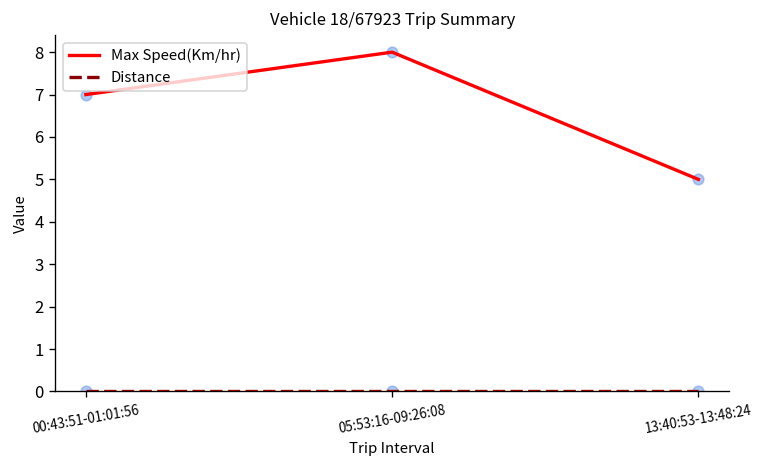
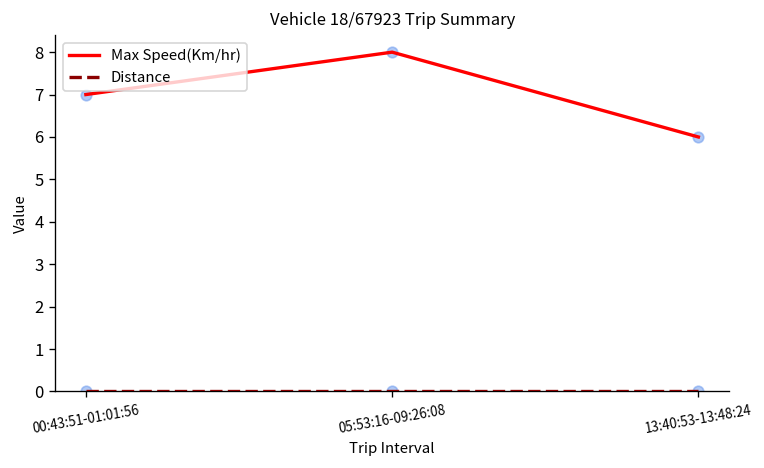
  {
    "Max Speed(Km/hr)": {
      "00:43:51-01:01:56": 7,
      "05:53:16-09:26:08": 8,
-     "13:40:53-13:48:24": 5
+     "13:40:53-13:48:24": 6
    },
    "Distance": {
      "00:43:51-01:01:56": 0,
      "05:53:16-09:26:08": 0,
      "13:40:53-13:48:24": 0
    }
  }
